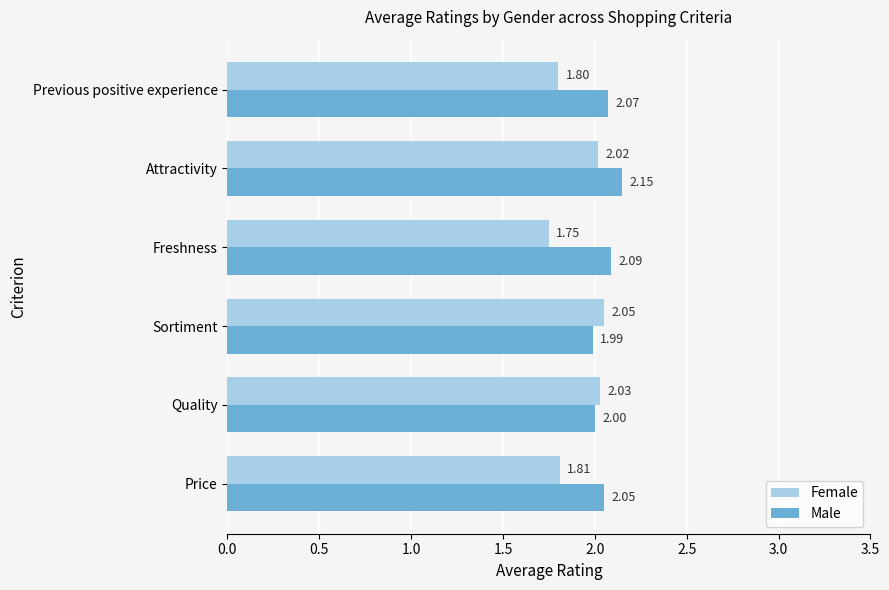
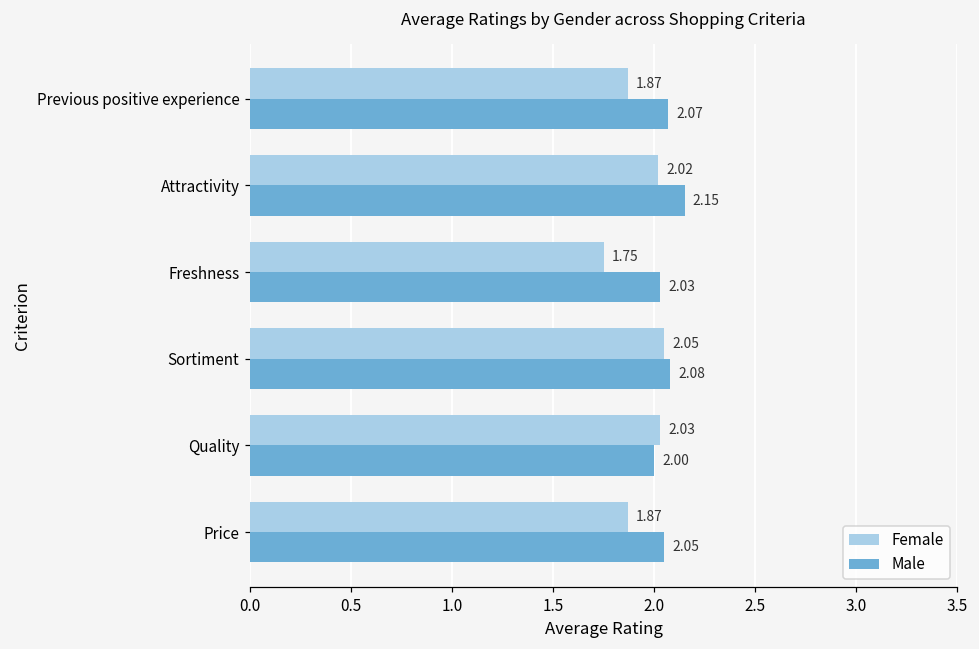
  {
    "Female": {
-     "Previous positive experience": 1.80,
+     "Previous positive experience": 1.87,
      "Attractivity": 2.02,
      "Freshness": 1.75,
      "Sortiment": 2.05,
      "Quality": 2.03,
-     "Price": 1.81
+     "Price": 1.87
    },
    "Male": {
      "Previous positive experience": 2.07,
      "Attractivity": 2.15,
-     "Freshness": 2.09,
-     "Sortiment": 1.99,
+     "Freshness": 2.03,
+     "Sortiment": 2.08,
      "Quality": 2.00,
      "Price": 2.05
    }
  }
